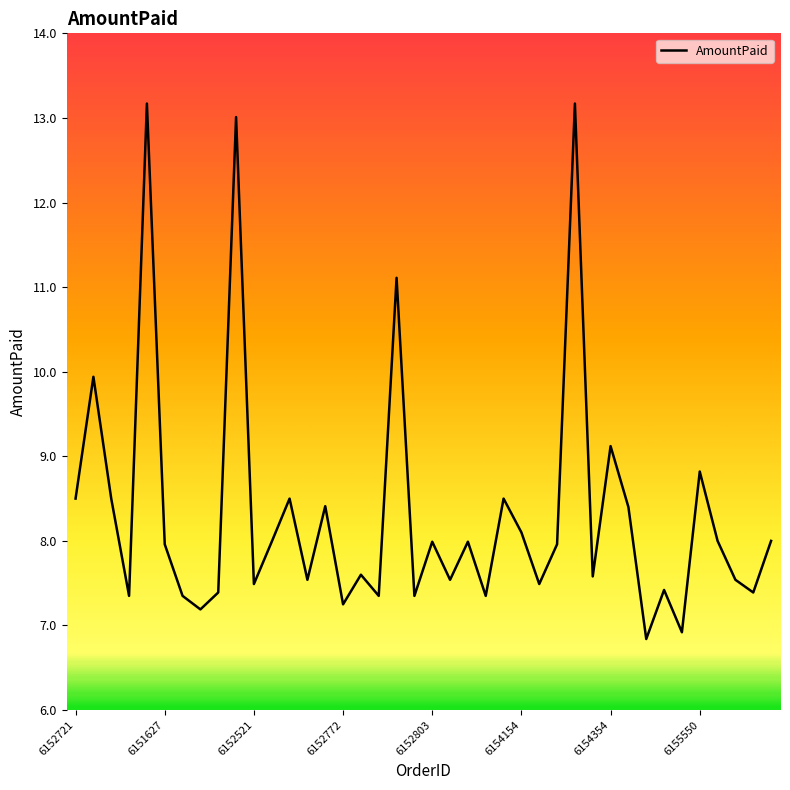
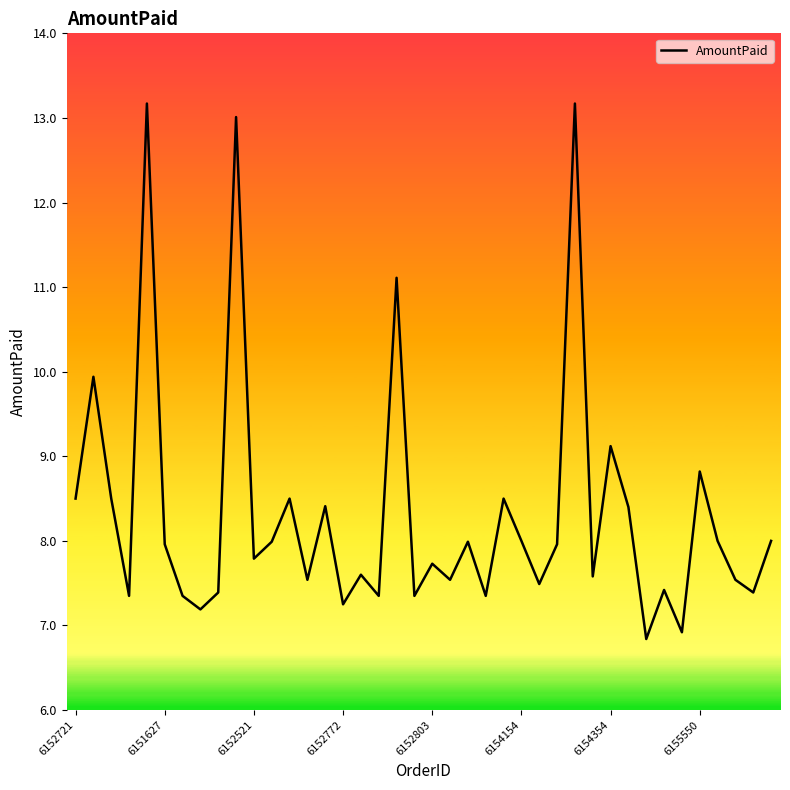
  {
    "6152721": 8.5,
    "6151627": 8.0,
-   "6152521": 7.5,
+   "6152521": 7.8,
    "6152772": 7.3,
-   "6152803": 8.0,
-   "6154154": 8.1,
+   "6152803": 7.7,
+   "6154154": 8.0,
    "6154354": 9.1,
    "6155550": 8.8
  }
